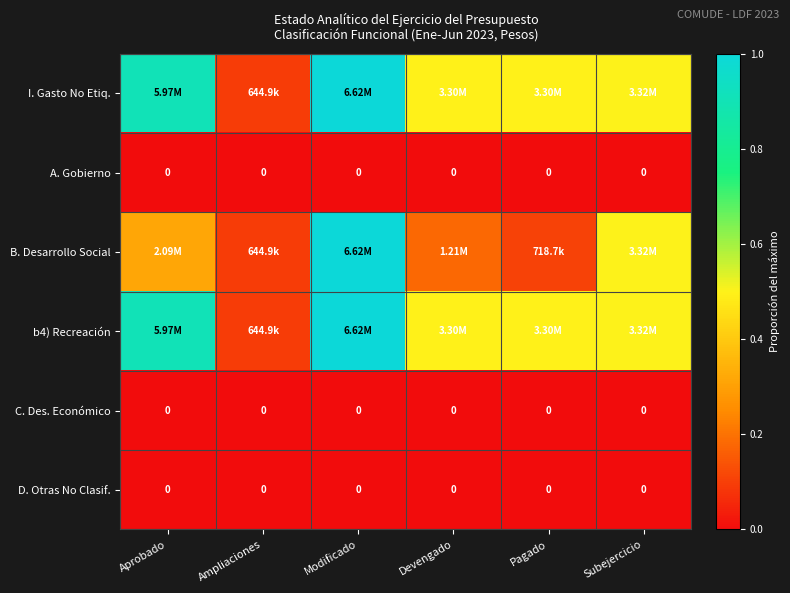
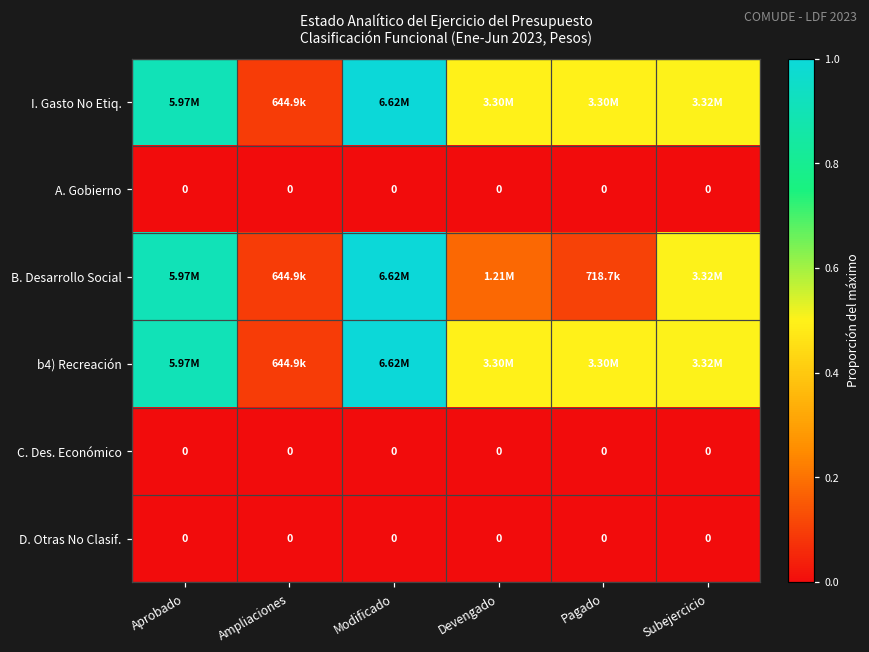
  {
    "I. Gasto No Etiq.": {
      "Aprobado": "5.97M",
      "Ampliaciones": "644.9k",
      "Modificado": "6.62M",
      "Devengado": "3.30M",
      "Pagado": "3.30M",
      "Subejercicio": "3.32M"
    },
    "A. Gobierno": {
      "Aprobado": "0",
      "Ampliaciones": "0",
      "Modificado": "0",
      "Devengado": "0",
      "Pagado": "0",
      "Subejercicio": "0"
    },
    "B. Desarrollo Social": {
-     "Aprobado": "2.09M",
+     "Aprobado": "5.97M",
      "Ampliaciones": "644.9k",
      "Modificado": "6.62M",
      "Devengado": "1.21M",
      "Pagado": "718.7k",
      "Subejercicio": "3.32M"
    },
    "b4) Recreación": {
      "Aprobado": "5.97M",
      "Ampliaciones": "644.9k",
      "Modificado": "6.62M",
      "Devengado": "3.30M",
      "Pagado": "3.30M",
      "Subejercicio": "3.32M"
    },
    "C. Des. Económico": {
      "Aprobado": "0",
      "Ampliaciones": "0",
      "Modificado": "0",
      "Devengado": "0",
      "Pagado": "0",
      "Subejercicio": "0"
    },
    "D. Otras No Clasif.": {
      "Aprobado": "0",
      "Ampliaciones": "0",
      "Modificado": "0",
      "Devengado": "0",
      "Pagado": "0",
      "Subejercicio": "0"
    }
  }
